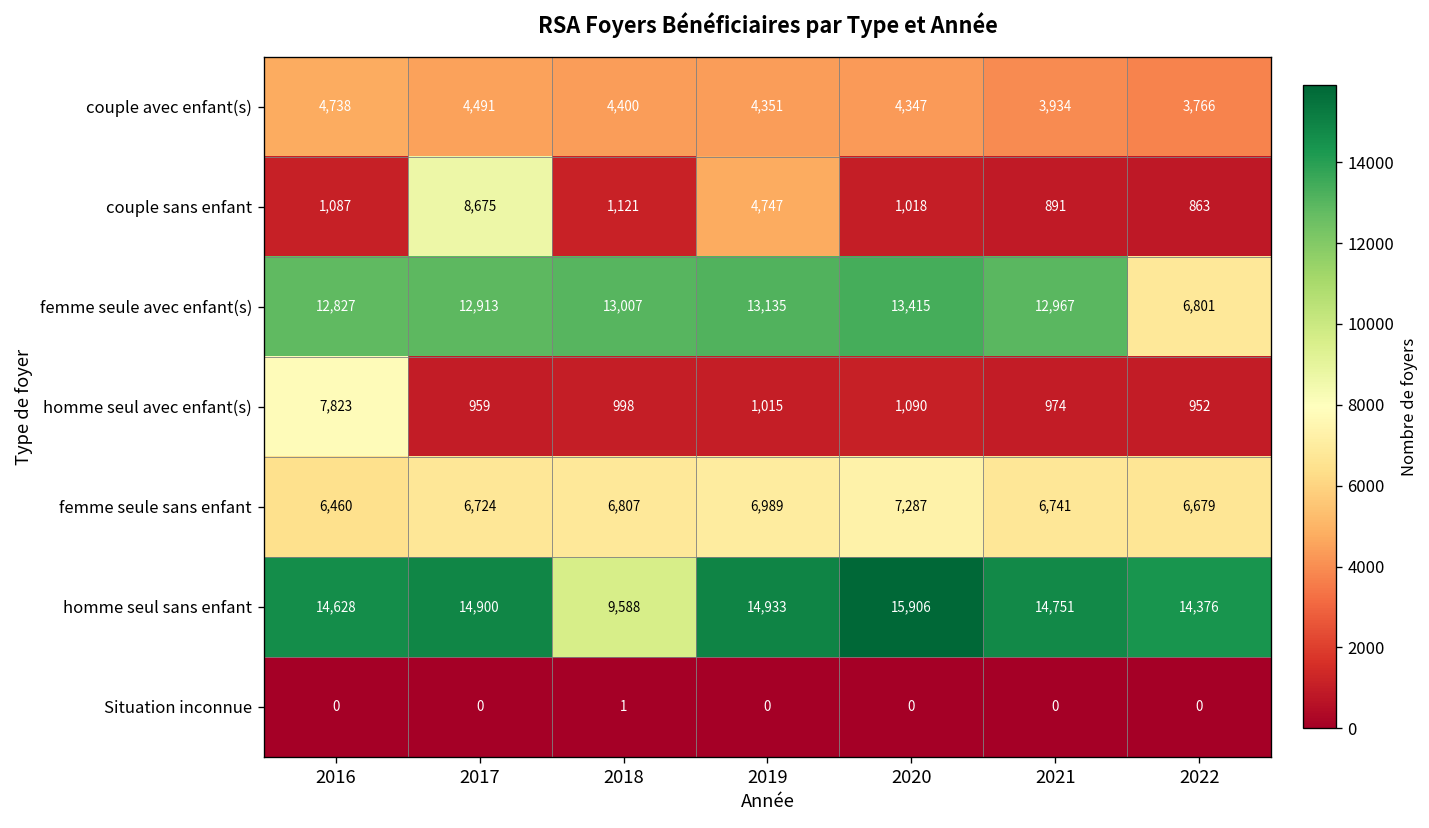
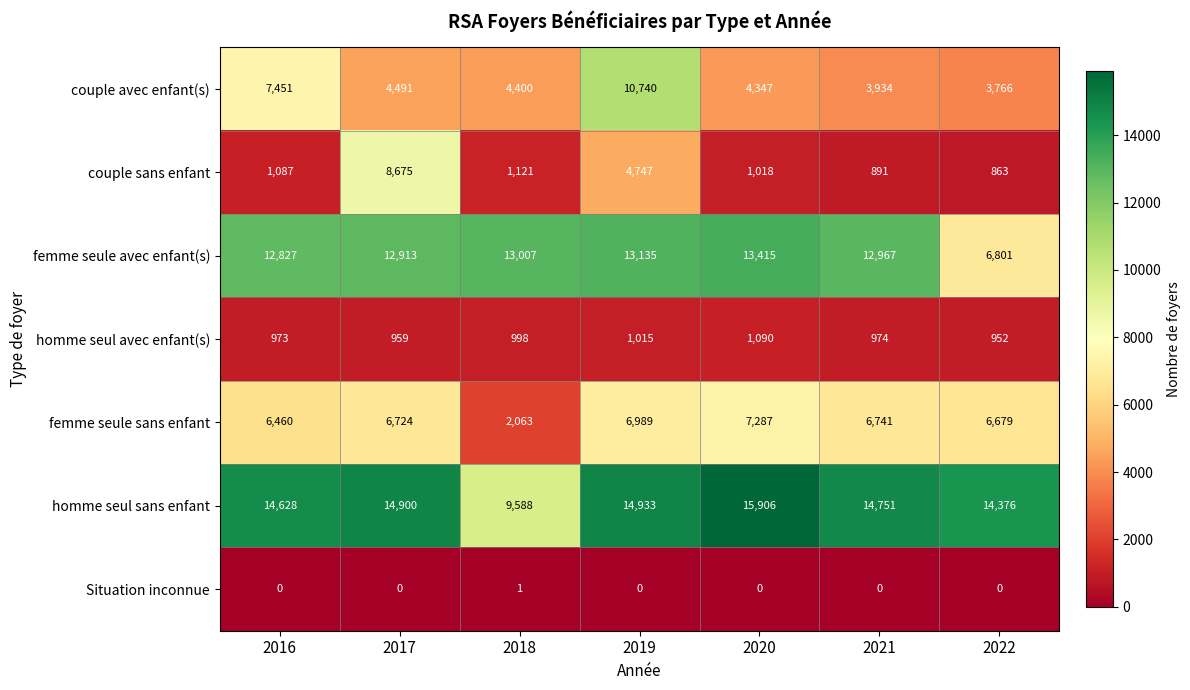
  {
    "couple avec enfant(s)": {
-     "2016": "4,738",
+     "2016": "7,451",
      "2017": "4,491",
      "2018": "4,400",
-     "2019": "4,351",
+     "2019": "10,740",
      "2020": "4,347",
      "2021": "3,934",
      "2022": "3,766"
    },
    "couple sans enfant": {
      "2016": "1,087",
      "2017": "8,675",
      "2018": "1,121",
      "2019": "4,747",
      "2020": "1,018",
      "2021": "891",
      "2022": "863"
    },
    "femme seule avec enfant(s)": {
      "2016": "12,827",
      "2017": "12,913",
      "2018": "13,007",
      "2019": "13,135",
      "2020": "13,415",
      "2021": "12,967",
      "2022": "6,801"
    },
    "homme seul avec enfant(s)": {
-     "2016": "7,823",
+     "2016": "973",
      "2017": "959",
      "2018": "998",
      "2019": "1,015",
      "2020": "1,090",
      "2021": "974",
      "2022": "952"
    },
    "femme seule sans enfant": {
      "2016": "6,460",
      "2017": "6,724",
-     "2018": "6,807",
+     "2018": "2,063",
      "2019": "6,989",
      "2020": "7,287",
      "2021": "6,741",
      "2022": "6,679"
    },
    "homme seul sans enfant": {
      "2016": "14,628",
      "2017": "14,900",
      "2018": "9,588",
      "2019": "14,933",
      "2020": "15,906",
      "2021": "14,751",
      "2022": "14,376"
    },
    "Situation inconnue": {
      "2016": "0",
      "2017": "0",
      "2018": "1",
      "2019": "0",
      "2020": "0",
      "2021": "0",
      "2022": "0"
    }
  }
